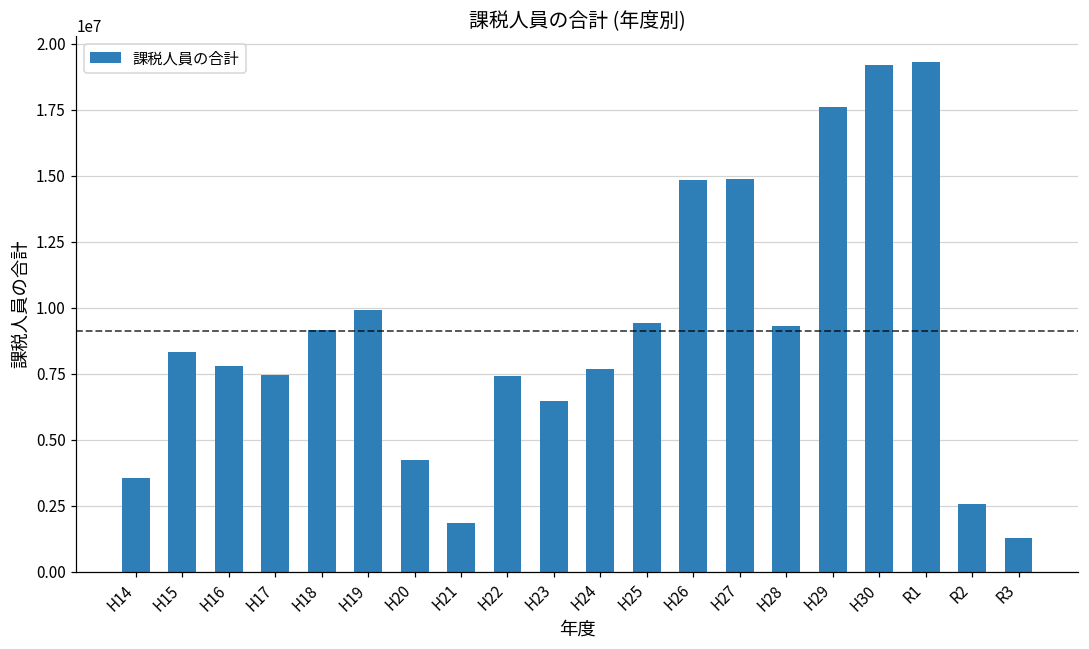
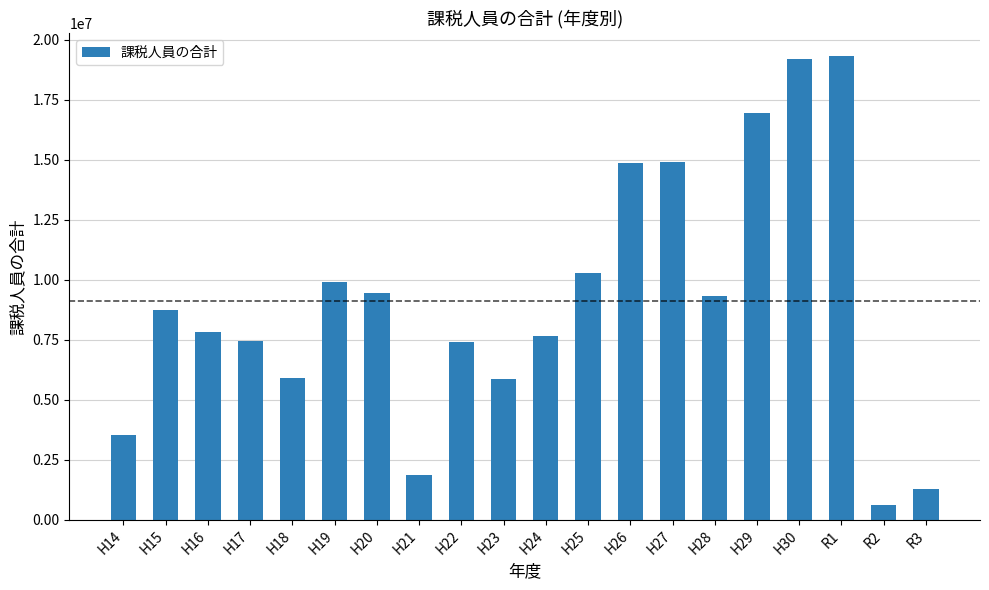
  {
    "H14": 3500000,
-   "H15": 8300000,
+   "H15": 8700000,
    "H16": 7800000,
    "H17": 7500000,
-   "H18": 9100000,
+   "H18": 5900000,
    "H19": 9900000,
-   "H20": 4200000,
+   "H20": 9400000,
    "H21": 1900000,
    "H22": 7400000,
-   "H23": 6500000,
+   "H23": 5900000,
    "H24": 7700000,
-   "H25": 9400000,
+   "H25": 10300000,
    "H26": 14900000,
    "H27": 14900000,
    "H28": 9300000,
-   "H29": 17600000,
+   "H29": 17000000,
    "H30": 19200000,
    "R1": 19300000,
-   "R2": 2600000,
+   "R2": 600000,
    "R3": 1300000
  }
